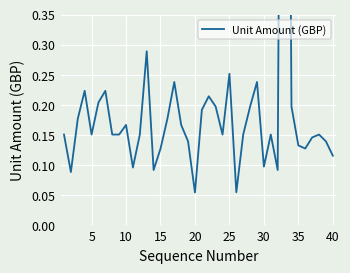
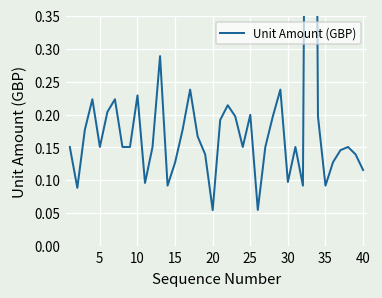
  {
    "5": 0.15,
-   "10": 0.17,
+   "10": 0.23,
    "15": 0.13,
    "20": 0.05,
-   "25": 0.25,
+   "25": 0.20,
    "30": 0.10,
-   "35": 0.13,
+   "35": 0.09,
    "40": 0.12
  }
